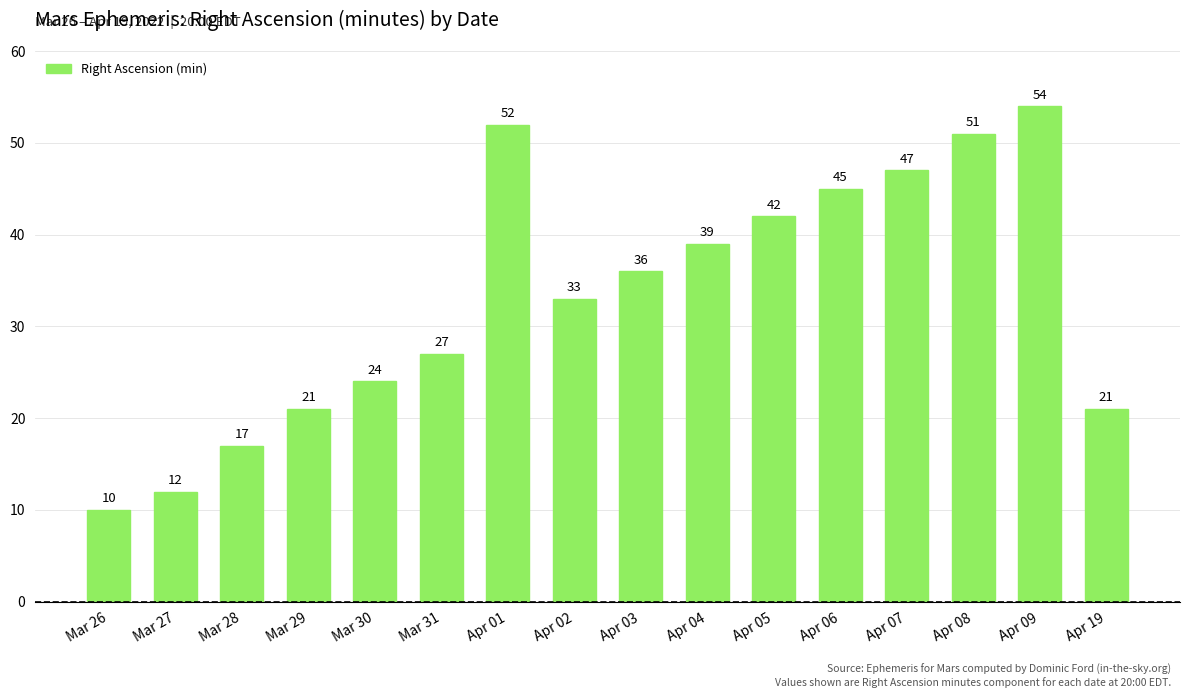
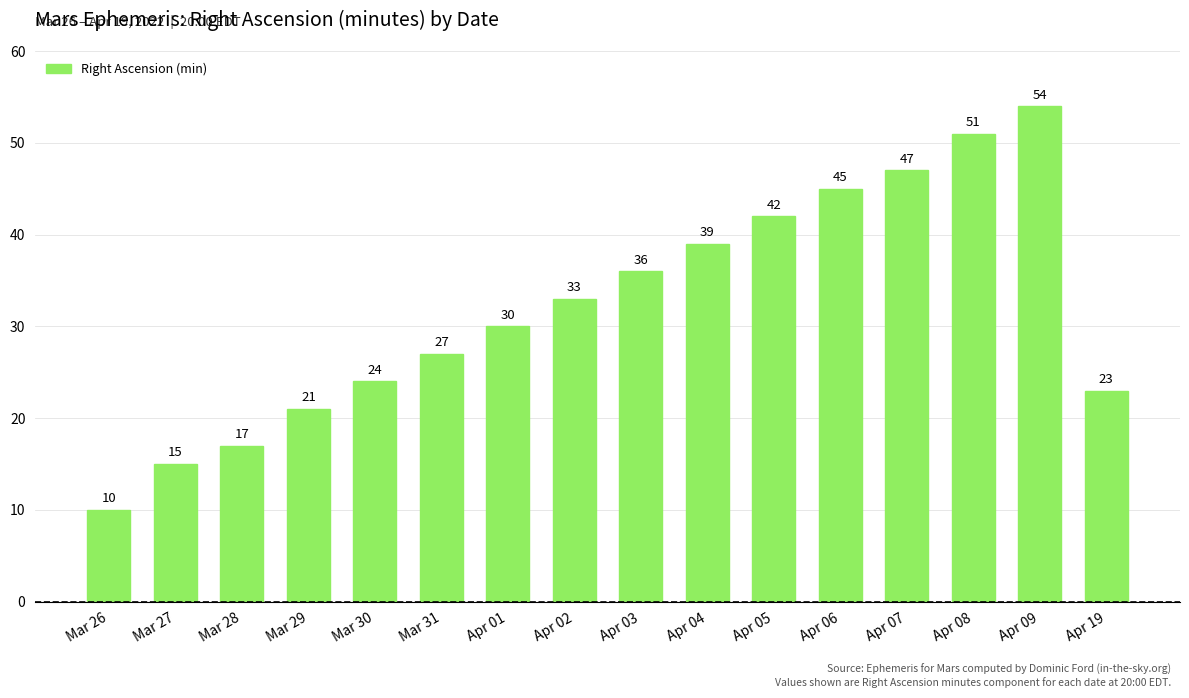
  {
    "Mar 26": 10,
-   "Mar 27": 12,
+   "Mar 27": 15,
    "Mar 28": 17,
    "Mar 29": 21,
    "Mar 30": 24,
    "Mar 31": 27,
-   "Apr 01": 52,
+   "Apr 01": 30,
    "Apr 02": 33,
    "Apr 03": 36,
    "Apr 04": 39,
    "Apr 05": 42,
    "Apr 06": 45,
    "Apr 07": 47,
    "Apr 08": 51,
    "Apr 09": 54,
-   "Apr 19": 21
+   "Apr 19": 23
  }
